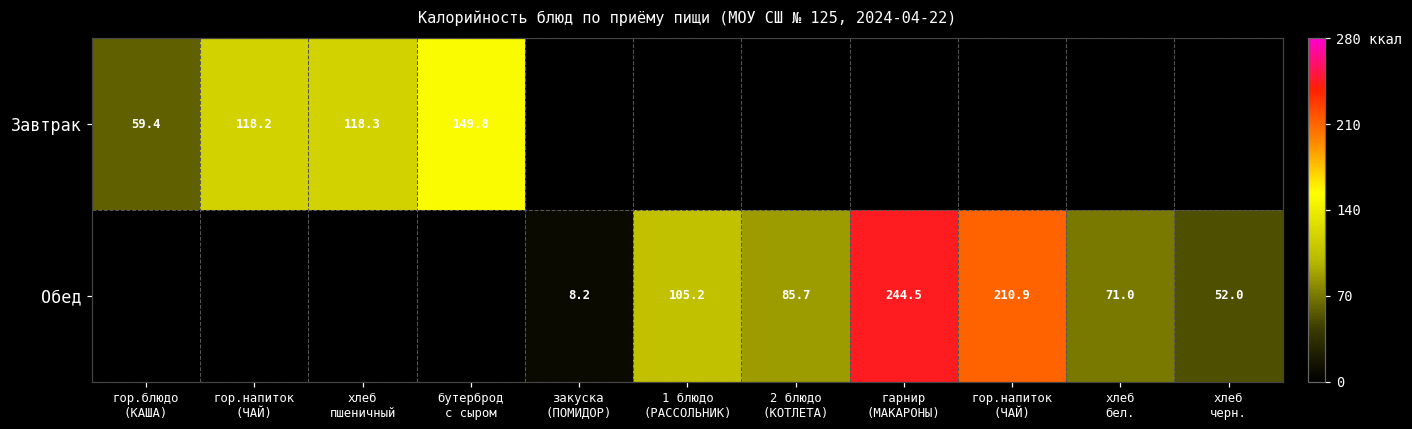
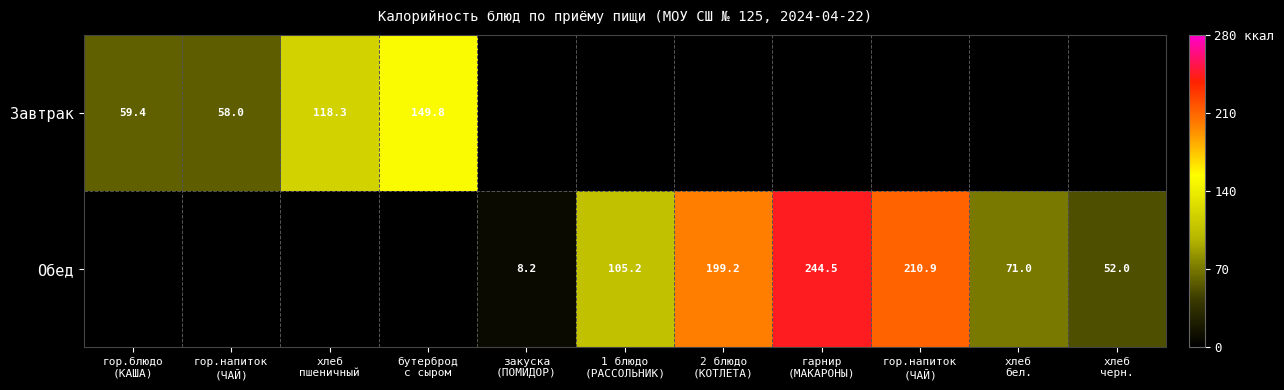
  {
    "Завтрак": {
      "гор.блюдо (КАША)": 59.4,
-     "гор.напиток (ЧАЙ)": 118.2,
+     "гор.напиток (ЧАЙ)": 58.0,
      "хлеб пшеничный": 118.3,
      "бутерброд с сыром": 149.8
    },
    "Обед": {
      "закуска (ПОМИДОР)": 8.2,
      "1 блюдо (РАССОЛЬНИК)": 105.2,
-     "2 блюдо (КОТЛЕТА)": 85.7,
+     "2 блюдо (КОТЛЕТА)": 199.2,
      "гарнир (МАКАРОНЫ)": 244.5,
      "гор.напиток (ЧАЙ)": 210.9,
      "хлеб бел.": 71.0,
      "хлеб черн.": 52.0
    }
  }
